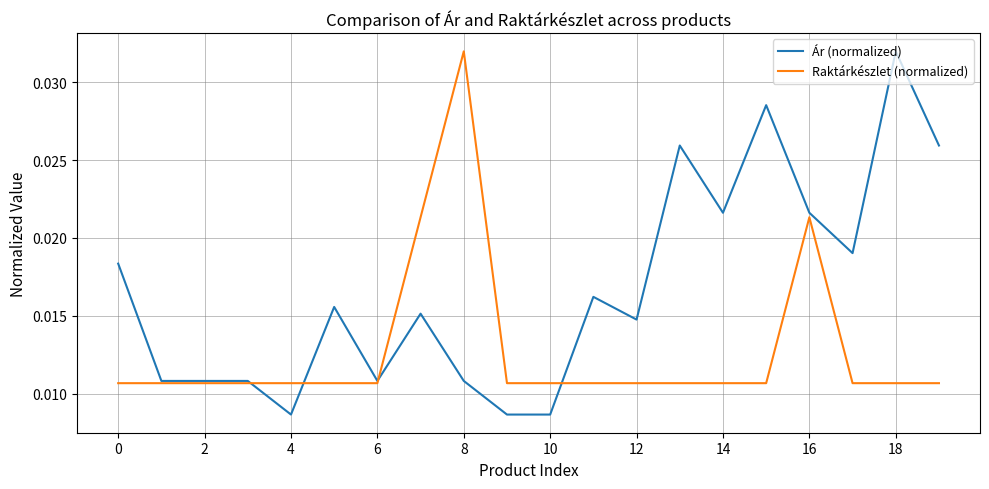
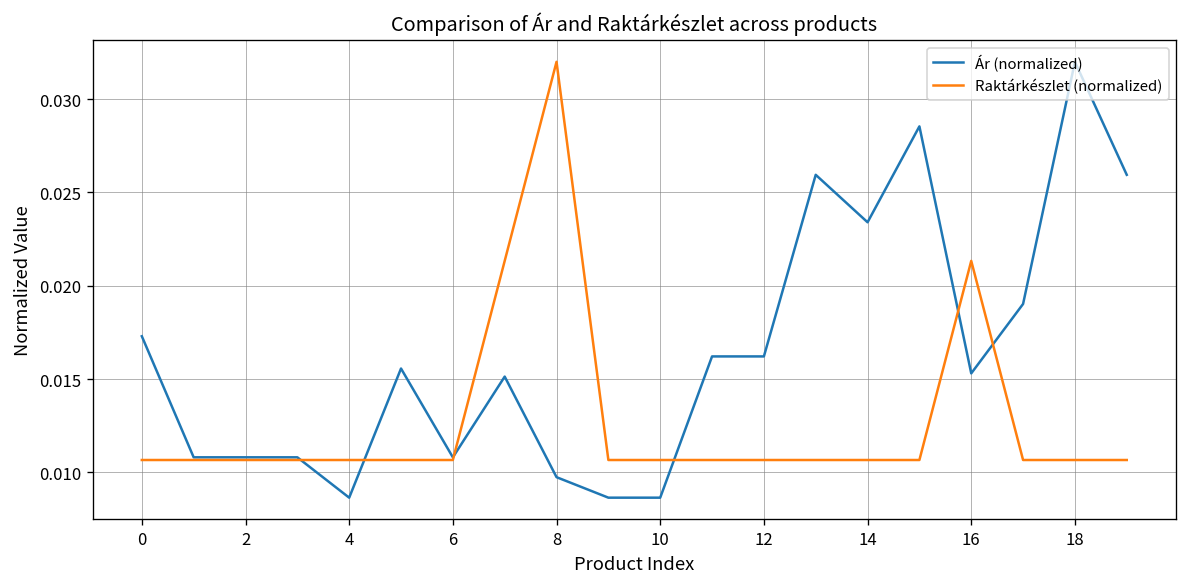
  {
    "Ár (normalized)": {
-     "0": 0.0184,
+     "0": 0.0173,
      "4": 0.0086,
-     "8": 0.0108,
+     "8": 0.0097,
      "10": 0.0086,
-     "12": 0.0148,
-     "14": 0.0216,
-     "16": 0.0216
+     "12": 0.0162,
+     "14": 0.0234,
+     "16": 0.0153
    },
    "Raktárkészlet (normalized)": {
      "0": 0.0107,
      "4": 0.0107,
      "8": 0.0320,
      "10": 0.0107,
      "12": 0.0107,
      "14": 0.0107,
      "16": 0.0213,
      "18": 0.0107
    }
  }
